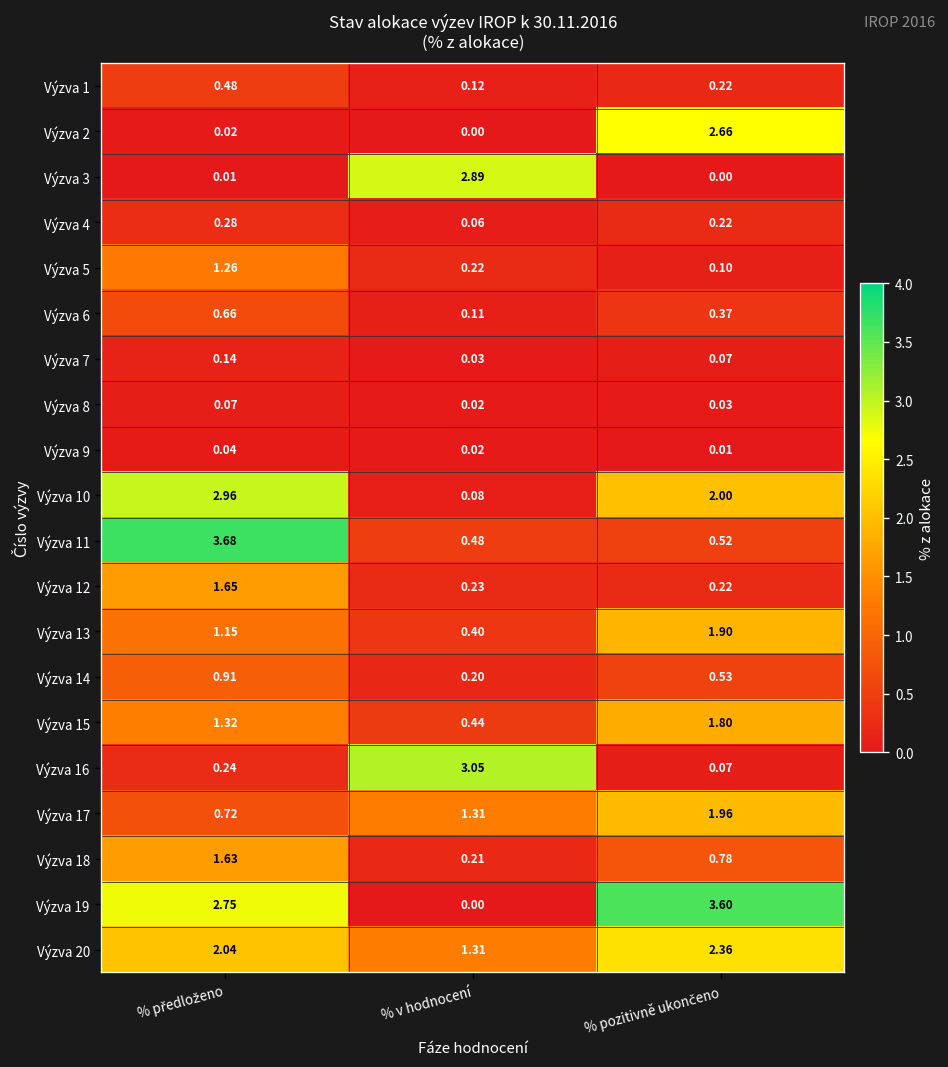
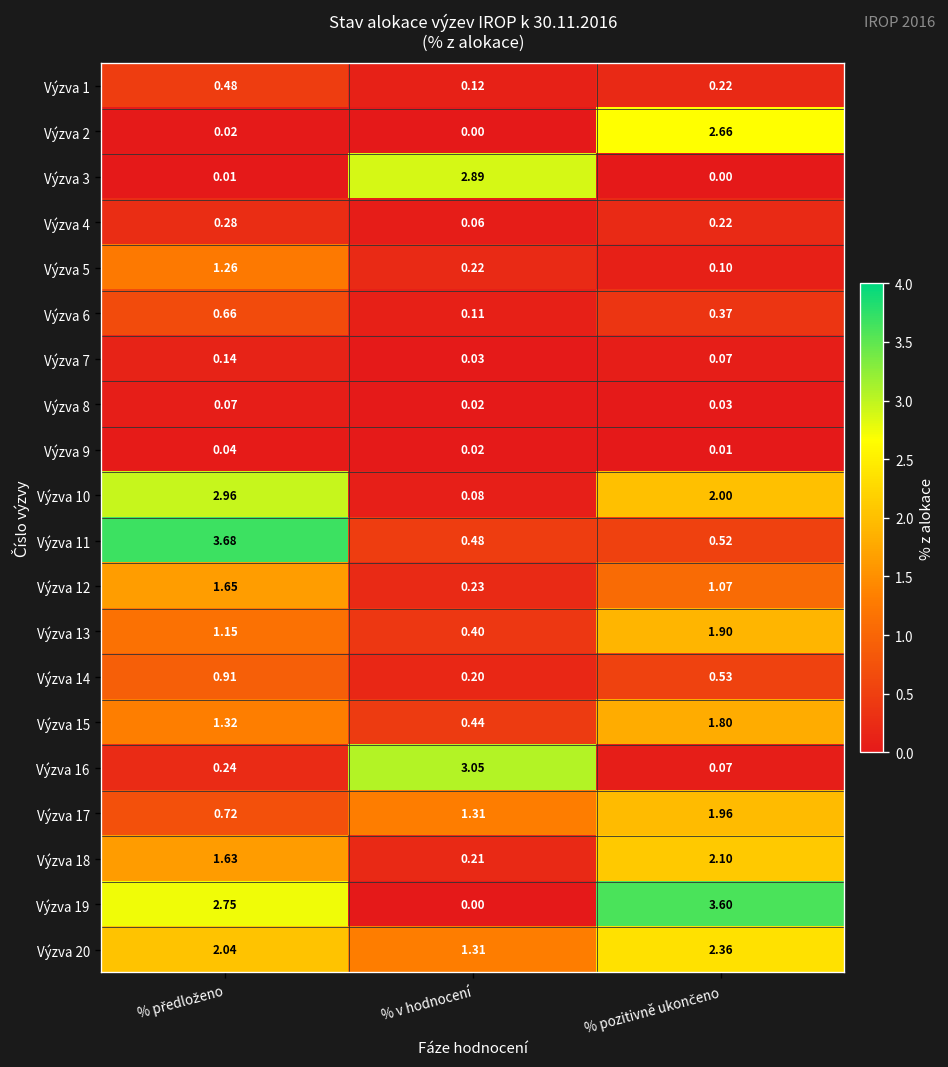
  {
    "Výzva 1": {
      "% předloženo": 0.48,
      "% v hodnocení": 0.12,
      "% pozitivně ukončeno": 0.22
    },
    "Výzva 2": {
      "% předloženo": 0.02,
      "% v hodnocení": 0.00,
      "% pozitivně ukončeno": 2.66
    },
    "Výzva 3": {
      "% předloženo": 0.01,
      "% v hodnocení": 2.89,
      "% pozitivně ukončeno": 0.00
    },
    "Výzva 4": {
      "% předloženo": 0.28,
      "% v hodnocení": 0.06,
      "% pozitivně ukončeno": 0.22
    },
    "Výzva 5": {
      "% předloženo": 1.26,
      "% v hodnocení": 0.22,
      "% pozitivně ukončeno": 0.10
    },
    "Výzva 6": {
      "% předloženo": 0.66,
      "% v hodnocení": 0.11,
      "% pozitivně ukončeno": 0.37
    },
    "Výzva 7": {
      "% předloženo": 0.14,
      "% v hodnocení": 0.03,
      "% pozitivně ukončeno": 0.07
    },
    "Výzva 8": {
      "% předloženo": 0.07,
      "% v hodnocení": 0.02,
      "% pozitivně ukončeno": 0.03
    },
    "Výzva 9": {
      "% předloženo": 0.04,
      "% v hodnocení": 0.02,
      "% pozitivně ukončeno": 0.01
    },
    "Výzva 10": {
      "% předloženo": 2.96,
      "% v hodnocení": 0.08,
      "% pozitivně ukončeno": 2.00
    },
    "Výzva 11": {
      "% předloženo": 3.68,
      "% v hodnocení": 0.48,
      "% pozitivně ukončeno": 0.52
    },
    "Výzva 12": {
      "% předloženo": 1.65,
      "% v hodnocení": 0.23,
-     "% pozitivně ukončeno": 0.22
+     "% pozitivně ukončeno": 1.07
    },
    "Výzva 13": {
      "% předloženo": 1.15,
      "% v hodnocení": 0.40,
      "% pozitivně ukončeno": 1.90
    },
    "Výzva 14": {
      "% předloženo": 0.91,
      "% v hodnocení": 0.20,
      "% pozitivně ukončeno": 0.53
    },
    "Výzva 15": {
      "% předloženo": 1.32,
      "% v hodnocení": 0.44,
      "% pozitivně ukončeno": 1.80
    },
    "Výzva 16": {
      "% předloženo": 0.24,
      "% v hodnocení": 3.05,
      "% pozitivně ukončeno": 0.07
    },
    "Výzva 17": {
      "% předloženo": 0.72,
      "% v hodnocení": 1.31,
      "% pozitivně ukončeno": 1.96
    },
    "Výzva 18": {
      "% předloženo": 1.63,
      "% v hodnocení": 0.21,
-     "% pozitivně ukončeno": 0.78
+     "% pozitivně ukončeno": 2.10
    },
    "Výzva 19": {
      "% předloženo": 2.75,
      "% v hodnocení": 0.00,
      "% pozitivně ukončeno": 3.60
    },
    "Výzva 20": {
      "% předloženo": 2.04,
      "% v hodnocení": 1.31,
      "% pozitivně ukončeno": 2.36
    }
  }
